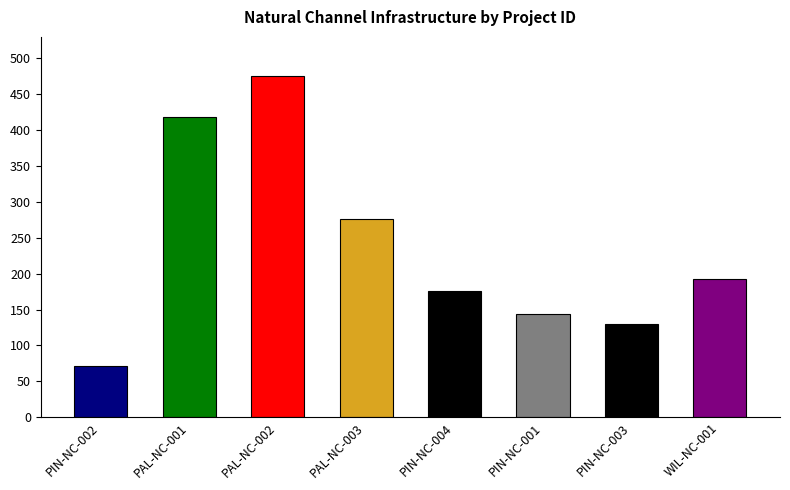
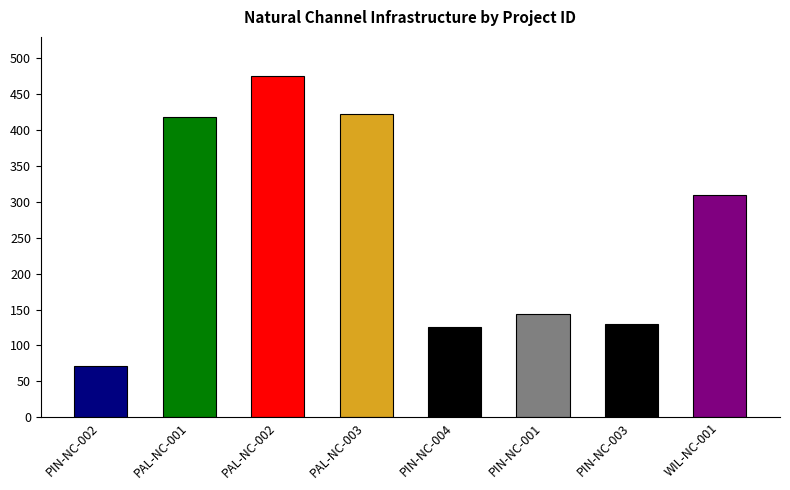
  {
    "PIN-NC-002": 70,
    "PAL-NC-001": 420,
    "PAL-NC-002": 480,
-   "PAL-NC-003": 280,
-   "PIN-NC-004": 180,
+   "PAL-NC-003": 420,
+   "PIN-NC-004": 130,
    "PIN-NC-001": 140,
    "PIN-NC-003": 130,
-   "WIL-NC-001": 190
+   "WIL-NC-001": 310
  }
